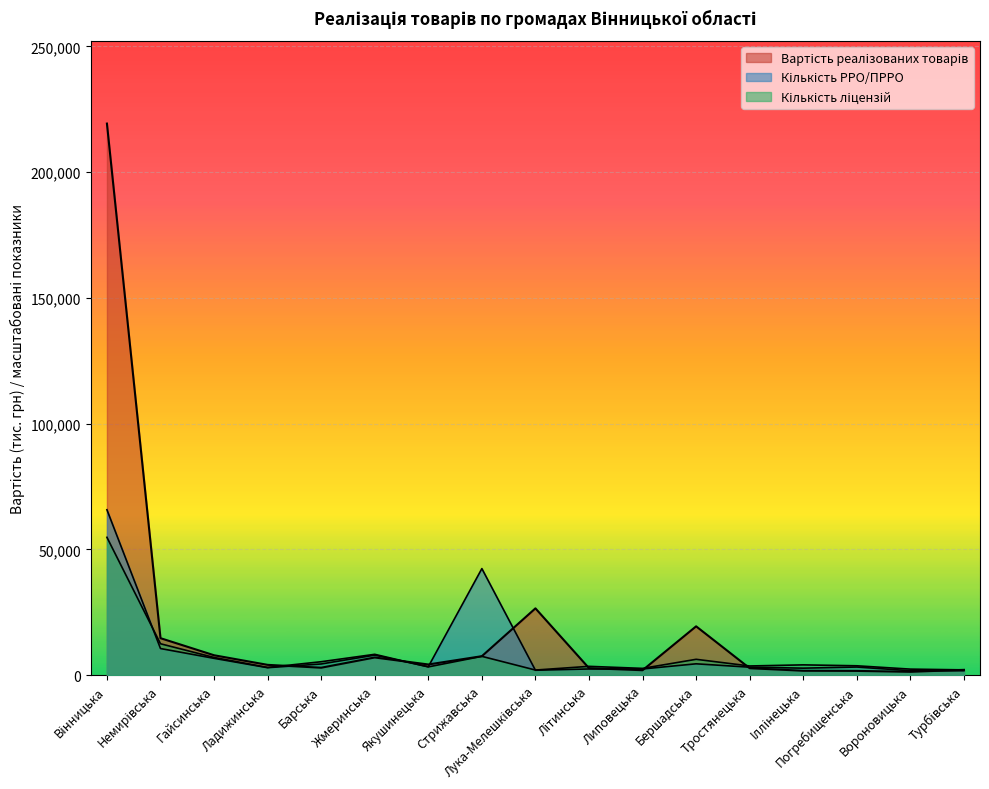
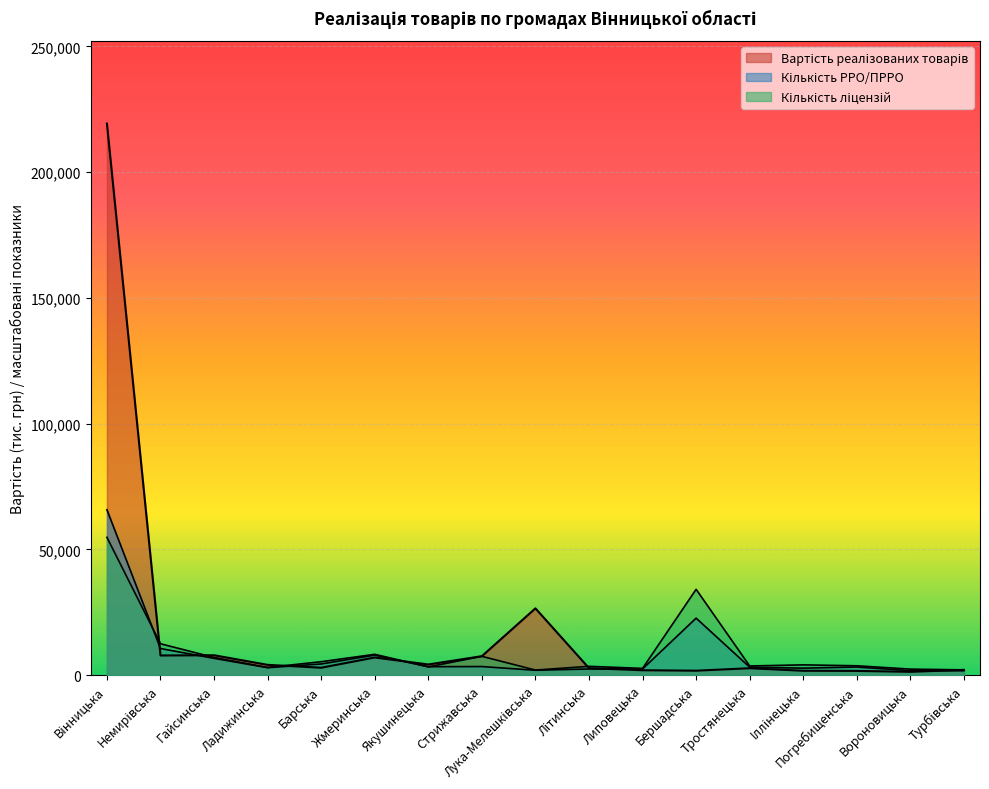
  {
    "Вартість реалізованих товарів": {
      "Вінницька": "219,000",
-     "Немирівська": "15,000",
+     "Немирівська": "8,000",
      "Ладижинська": "4,000",
      "Барська": "3,000",
      "Лука-Мелешківська": "27,000",
-     "Бершадська": "19,000",
+     "Бершадська": "2,000",
      "Іллінецька": "2,000",
      "Погребищенська": "2,000"
    },
    "Кількість РРО/ПРРО": {
      "Вінницька": "66,000",
      "Немирівська": "11,000",
-     "Стрижавська": "42,000",
-     "Бершадська": "5,000",
+     "Стрижавська": "3,000",
+     "Бершадська": "23,000",
      "Іллінецька": "3,000"
    },
    "Кількість ліцензій": {
      "Вінницька": "55,000",
      "Немирівська": "13,000",
-     "Бершадська": "6,000",
+     "Бершадська": "34,000",
      "Іллінецька": "4,000"
    }
  }
